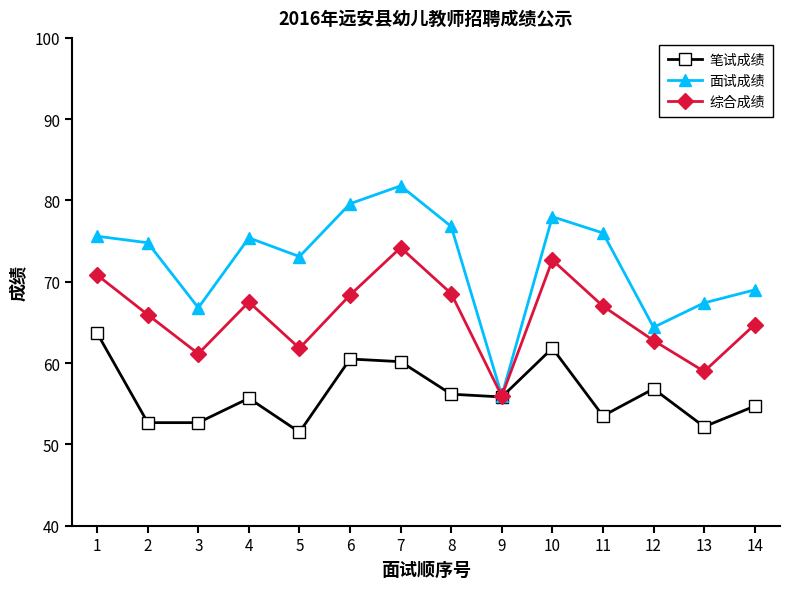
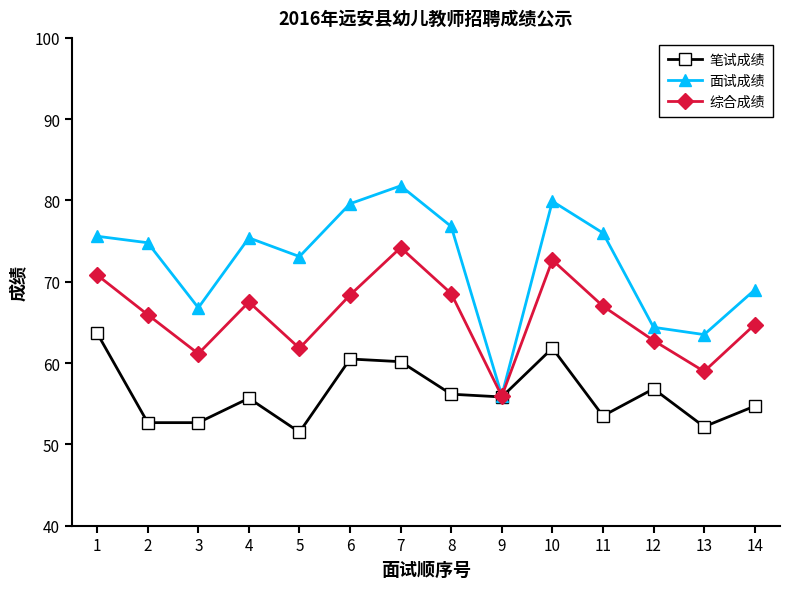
  {
    "笔试成绩": {
      "1": 64,
      "2": 53,
      "3": 53,
      "4": 56,
      "5": 52,
      "6": 61,
      "7": 60,
      "8": 56,
      "10": 62,
      "11": 54,
      "12": 57,
      "13": 52,
      "14": 55
    },
    "面试成绩": {
      "1": 76,
      "2": 75,
      "3": 67,
      "4": 75,
      "5": 73,
      "6": 80,
      "7": 82,
      "8": 77,
-     "10": 78,
+     "10": 80,
      "11": 76,
      "12": 64,
-     "13": 67,
+     "13": 64,
      "14": 69
    },
    "综合成绩": {
      "1": 71,
      "2": 66,
      "3": 61,
      "4": 68,
      "5": 62,
      "6": 68,
      "7": 74,
      "8": 69,
      "10": 73,
      "11": 67,
      "12": 63,
      "13": 59,
      "14": 65
    }
  }
